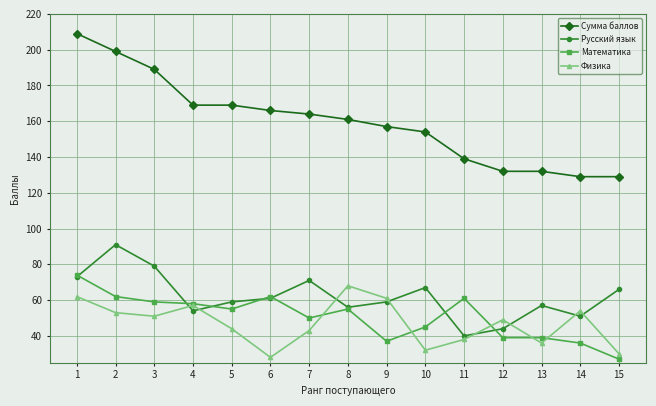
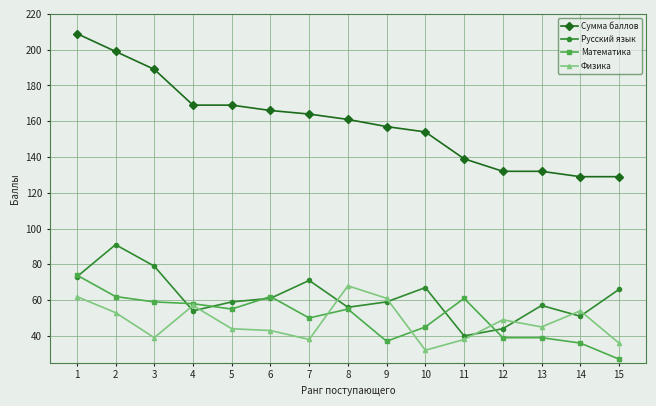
  {
    "Физика": {
      "1": 62,
      "2": 53,
-     "3": 51,
+     "3": 39,
      "5": 44,
-     "6": 28,
-     "7": 43,
+     "6": 43,
+     "7": 38,
      "8": 68,
      "9": 61,
      "10": 32,
      "11": 38,
      "12": 49,
-     "13": 36,
+     "13": 45,
      "14": 54,
-     "15": 30
+     "15": 36
    }
  }
